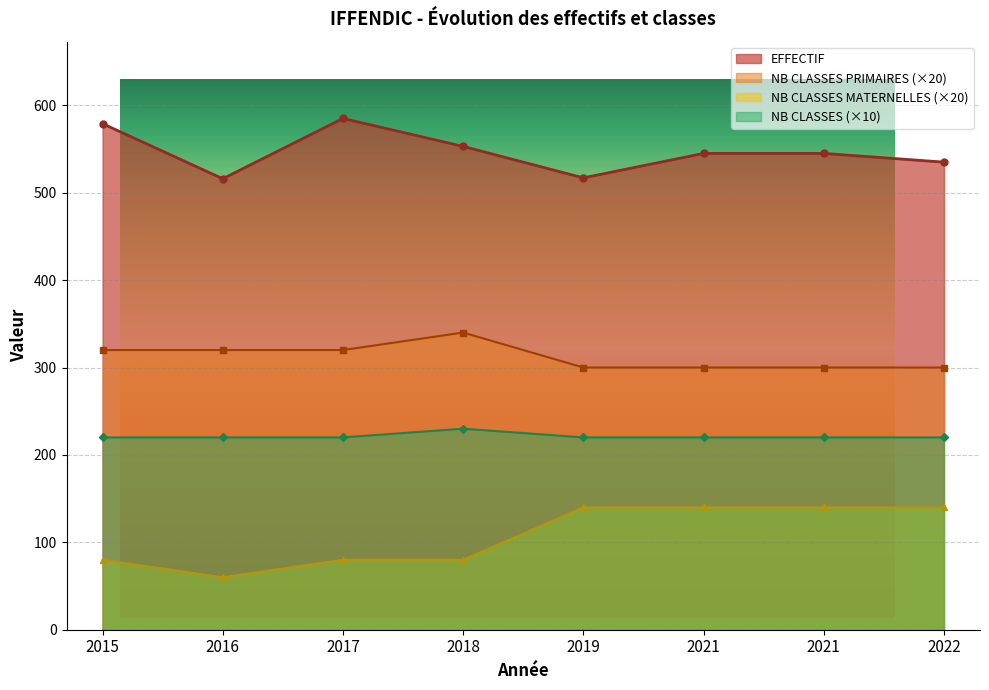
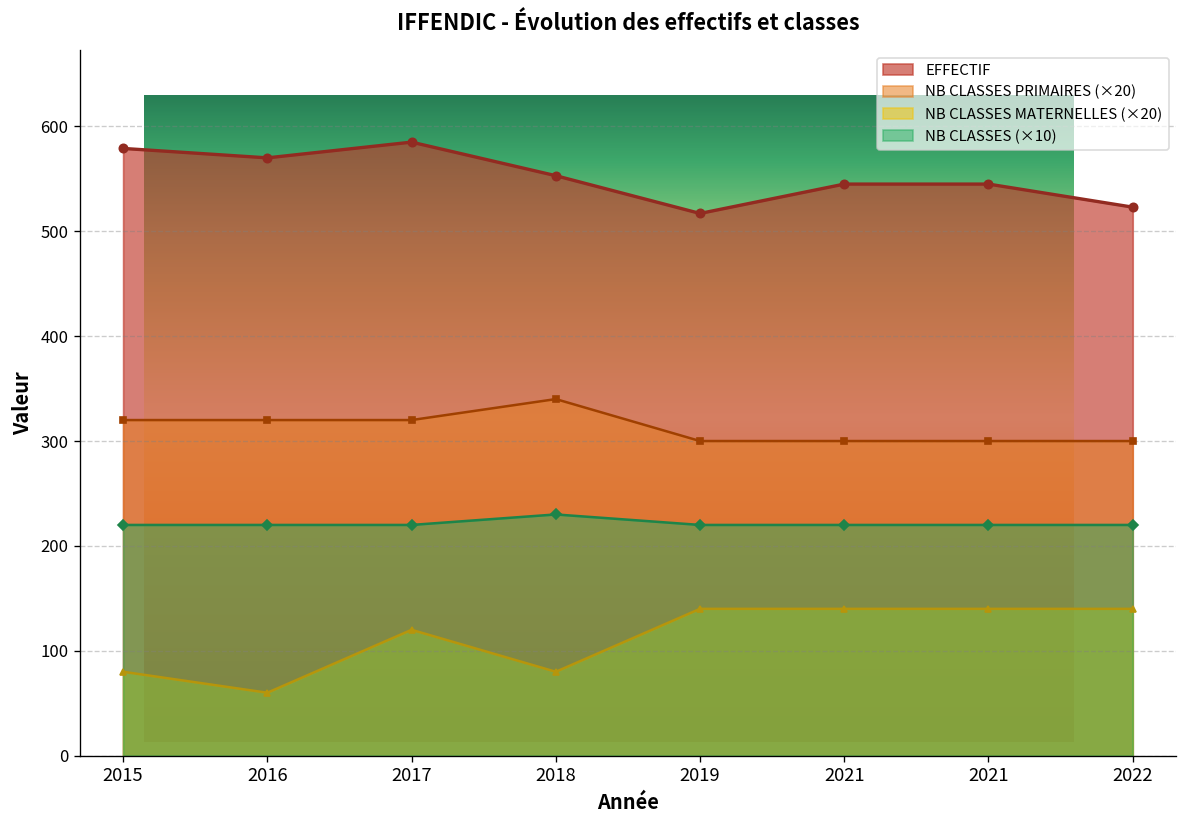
  {
    "IFFENDIC - Évolution des effectifs et classes": {
      "EFFECTIF": {
        "2015": 580,
-       "2016": 520,
+       "2016": 570,
        "2017": 590,
        "2018": 550,
        "2019": 520,
-       "2022": 540
+       "2022": 520
      },
      "NB CLASSES PRIMAIRES (×20)": {
        "2015": 320,
        "2016": 320,
        "2017": 320,
        "2018": 340,
        "2019": 300,
        "2022": 300
      },
      "NB CLASSES MATERNELLES (×20)": {
        "2015": 80,
        "2016": 60,
-       "2017": 80,
+       "2017": 120,
        "2018": 80,
        "2019": 140,
        "2022": 140
      },
      "NB CLASSES (×10)": {
        "2015": 220,
        "2016": 220,
        "2017": 220,
        "2018": 230,
        "2019": 220,
        "2022": 220
      }
    }
  }
